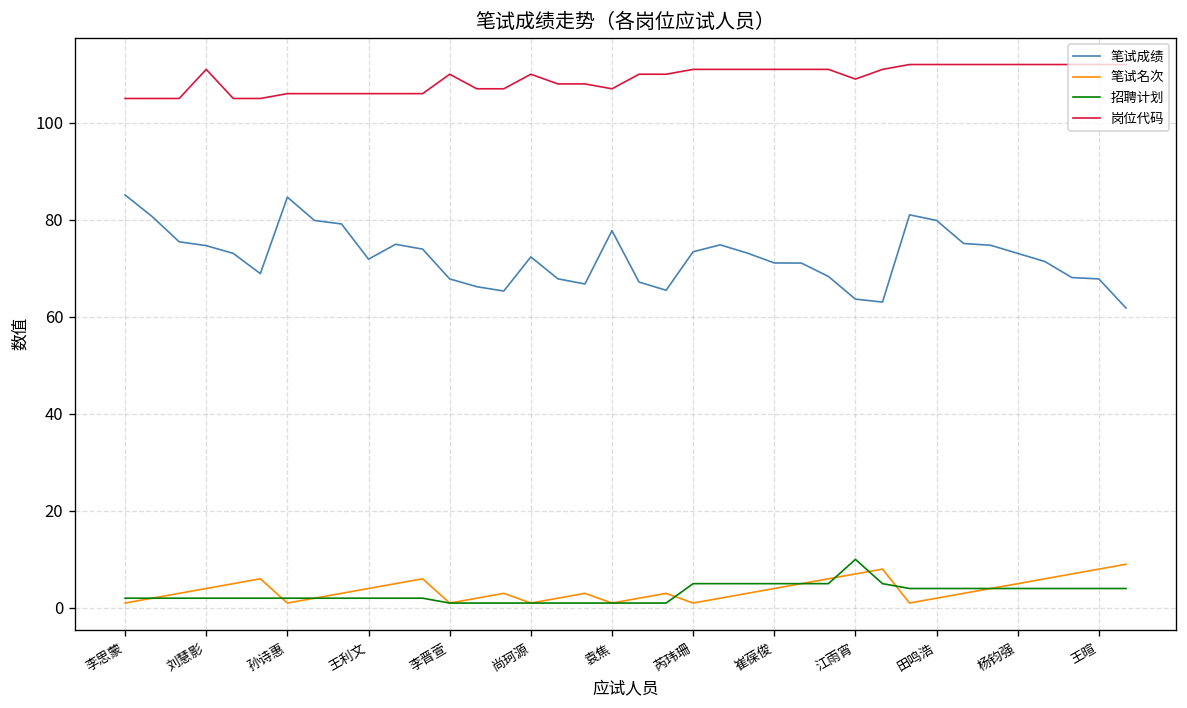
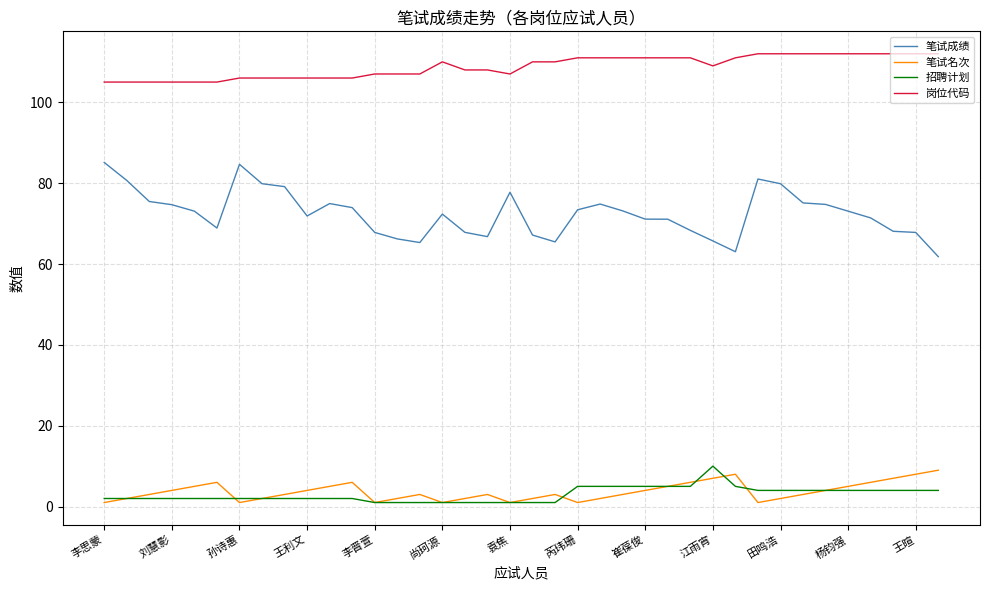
  {
    "笔试成绩": {
      "李思蒙": 85,
      "刘慧影": 75,
      "孙诗惠": 85,
      "王利文": 72,
      "李晋萱": 68,
      "尚珂源": 72,
      "袁焦": 78,
      "芮玮珊": 73,
      "崔葆俊": 71,
-     "江雨宵": 64,
+     "江雨宵": 66,
      "田鸣浩": 80,
      "杨钧强": 73,
      "王暄": 68
    },
    "笔试名次": {
      "李思蒙": 1,
      "刘慧影": 4,
      "孙诗惠": 1,
      "王利文": 4,
      "芮玮珊": 1,
      "崔葆俊": 4,
      "江雨宵": 7,
      "田鸣浩": 2,
      "杨钧强": 5,
      "王暄": 8
    },
    "招聘计划": {
      "李思蒙": 2,
      "刘慧影": 2,
      "孙诗惠": 2,
      "王利文": 2,
      "芮玮珊": 5,
      "崔葆俊": 5,
      "江雨宵": 10,
      "田鸣浩": 4,
      "杨钧强": 4,
      "王暄": 4
    },
    "岗位代码": {
      "李思蒙": 105,
-     "刘慧影": 111,
+     "刘慧影": 105,
      "孙诗惠": 106,
      "王利文": 106,
-     "李晋萱": 110,
+     "李晋萱": 107,
      "尚珂源": 110,
      "袁焦": 107,
      "芮玮珊": 111,
      "崔葆俊": 111,
      "江雨宵": 109,
      "田鸣浩": 112,
      "杨钧强": 112
    }
  }
